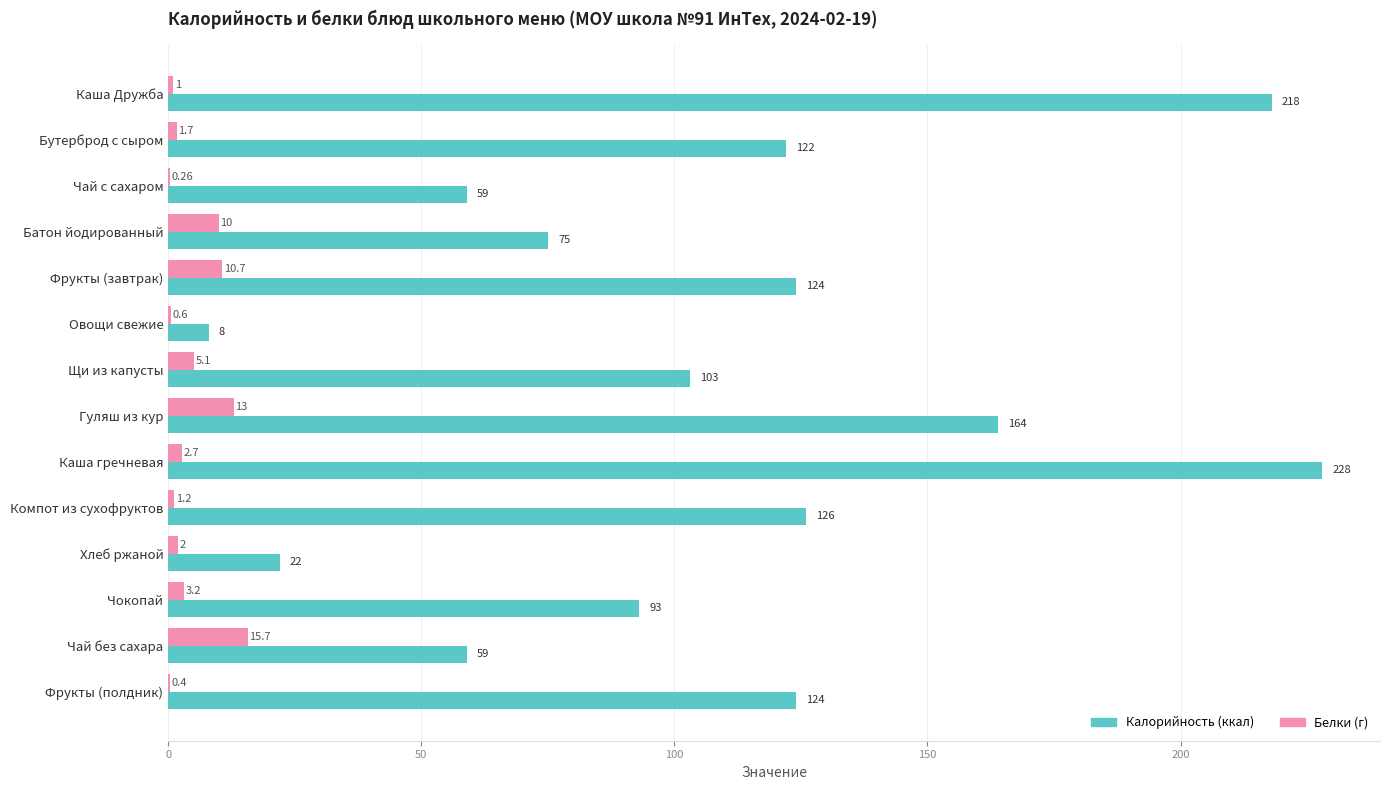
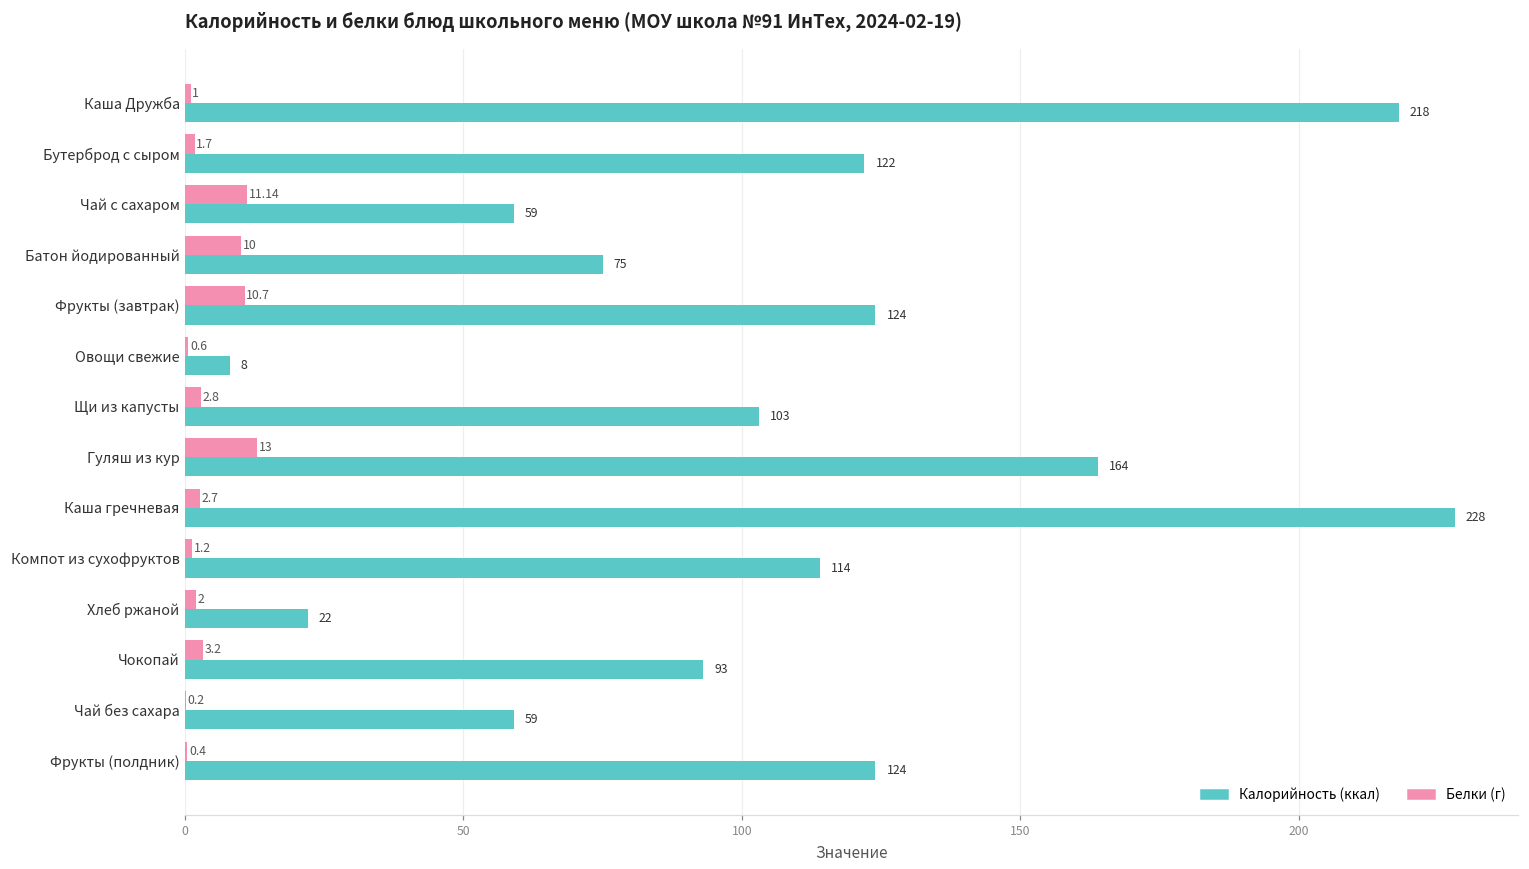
  {
    "Калорийность (ккал)": {
      "Каша Дружба": 218,
      "Бутерброд с сыром": 122,
      "Чай с сахаром": 59,
      "Батон йодированный": 75,
      "Фрукты (завтрак)": 124,
      "Овощи свежие": 8,
      "Щи из капусты": 103,
      "Гуляш из кур": 164,
      "Каша гречневая": 228,
-     "Компот из сухофруктов": 126,
+     "Компот из сухофруктов": 114,
      "Хлеб ржаной": 22,
      "Чокопай": 93,
      "Чай без сахара": 59,
      "Фрукты (полдник)": 124
    },
    "Белки (г)": {
      "Каша Дружба": 1,
      "Бутерброд с сыром": 1.7,
-     "Чай с сахаром": 0.26,
+     "Чай с сахаром": 11.14,
      "Батон йодированный": 10,
      "Фрукты (завтрак)": 10.7,
      "Овощи свежие": 0.6,
-     "Щи из капусты": 5.1,
+     "Щи из капусты": 2.8,
      "Гуляш из кур": 13,
      "Каша гречневая": 2.7,
      "Компот из сухофруктов": 1.2,
      "Хлеб ржаной": 2,
      "Чокопай": 3.2,
-     "Чай без сахара": 15.7,
+     "Чай без сахара": 0.2,
      "Фрукты (полдник)": 0.4
    }
  }
